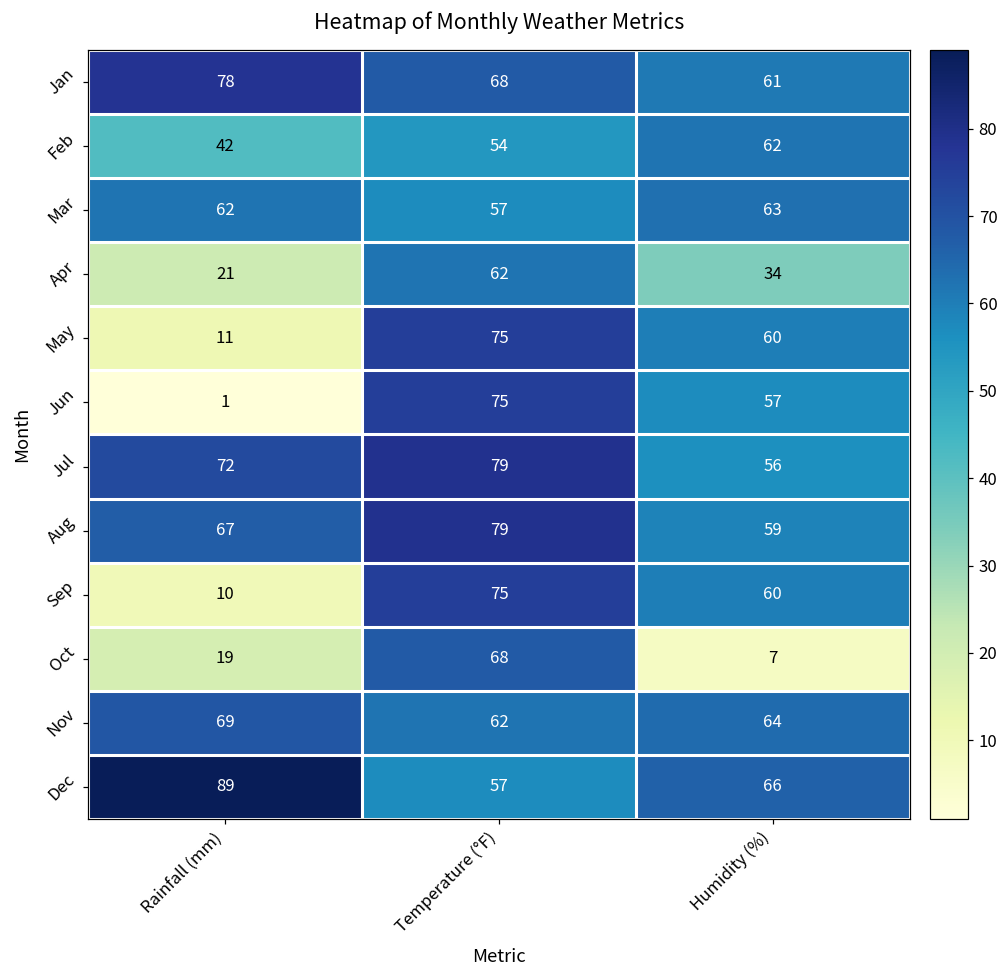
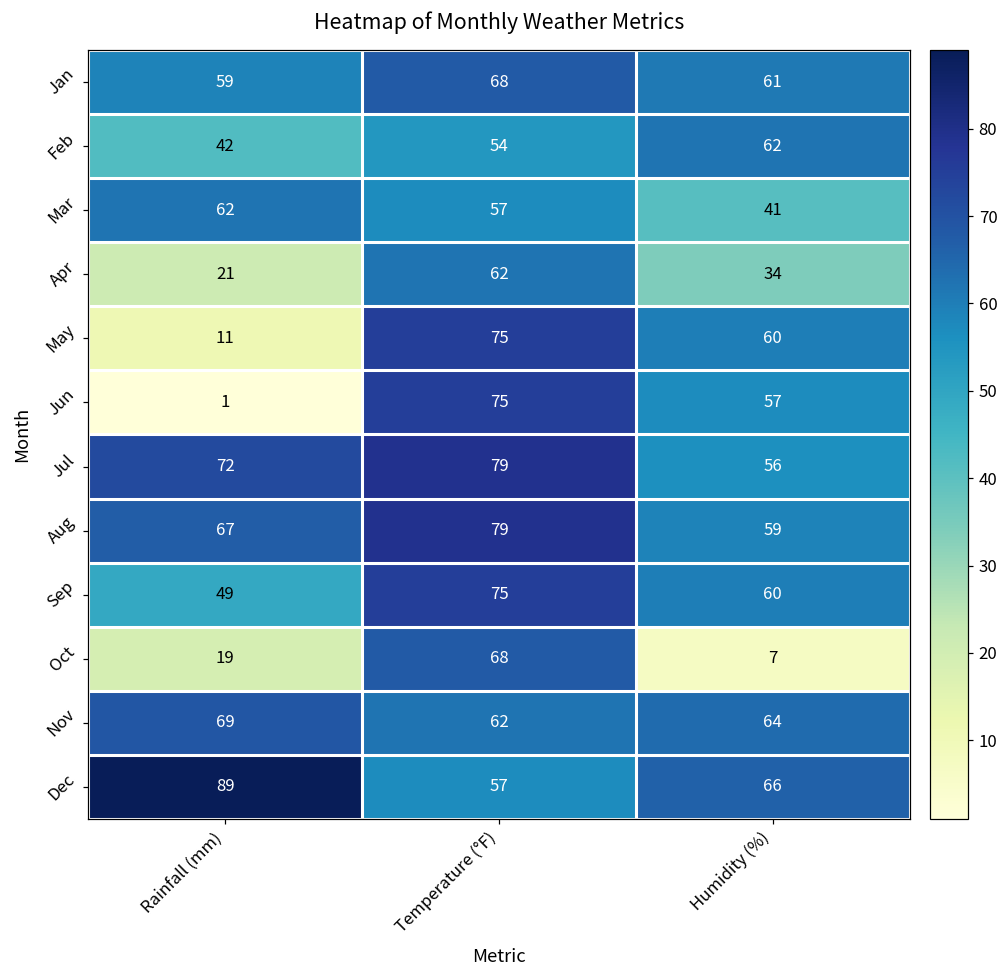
  {
    "Jan": {
-     "Rainfall (mm)": 78,
+     "Rainfall (mm)": 59,
      "Temperature (°F)": 68,
      "Humidity (%)": 61
    },
    "Feb": {
      "Rainfall (mm)": 42,
      "Temperature (°F)": 54,
      "Humidity (%)": 62
    },
    "Mar": {
      "Rainfall (mm)": 62,
      "Temperature (°F)": 57,
-     "Humidity (%)": 63
+     "Humidity (%)": 41
    },
    "Apr": {
      "Rainfall (mm)": 21,
      "Temperature (°F)": 62,
      "Humidity (%)": 34
    },
    "May": {
      "Rainfall (mm)": 11,
      "Temperature (°F)": 75,
      "Humidity (%)": 60
    },
    "Jun": {
      "Rainfall (mm)": 1,
      "Temperature (°F)": 75,
      "Humidity (%)": 57
    },
    "Jul": {
      "Rainfall (mm)": 72,
      "Temperature (°F)": 79,
      "Humidity (%)": 56
    },
    "Aug": {
      "Rainfall (mm)": 67,
      "Temperature (°F)": 79,
      "Humidity (%)": 59
    },
    "Sep": {
-     "Rainfall (mm)": 10,
+     "Rainfall (mm)": 49,
      "Temperature (°F)": 75,
      "Humidity (%)": 60
    },
    "Oct": {
      "Rainfall (mm)": 19,
      "Temperature (°F)": 68,
      "Humidity (%)": 7
    },
    "Nov": {
      "Rainfall (mm)": 69,
      "Temperature (°F)": 62,
      "Humidity (%)": 64
    },
    "Dec": {
      "Rainfall (mm)": 89,
      "Temperature (°F)": 57,
      "Humidity (%)": 66
    }
  }
